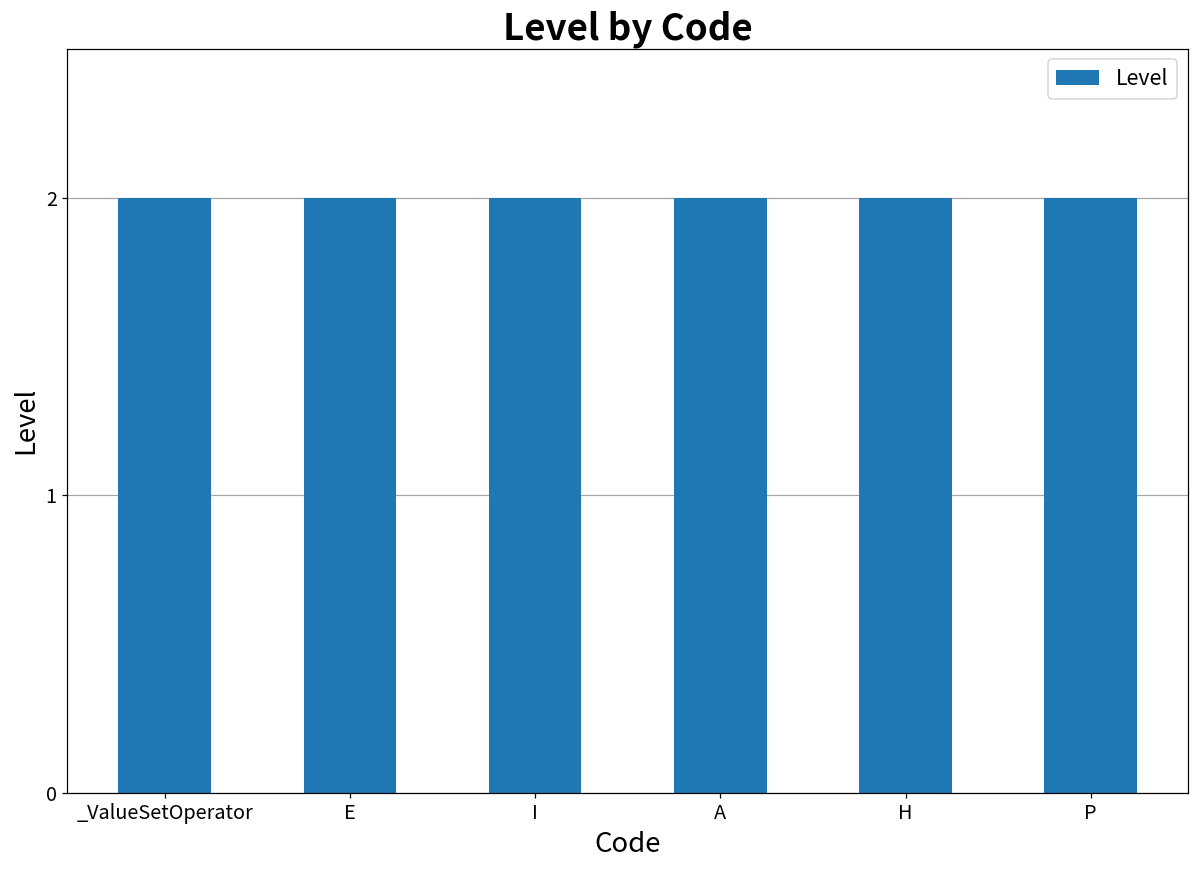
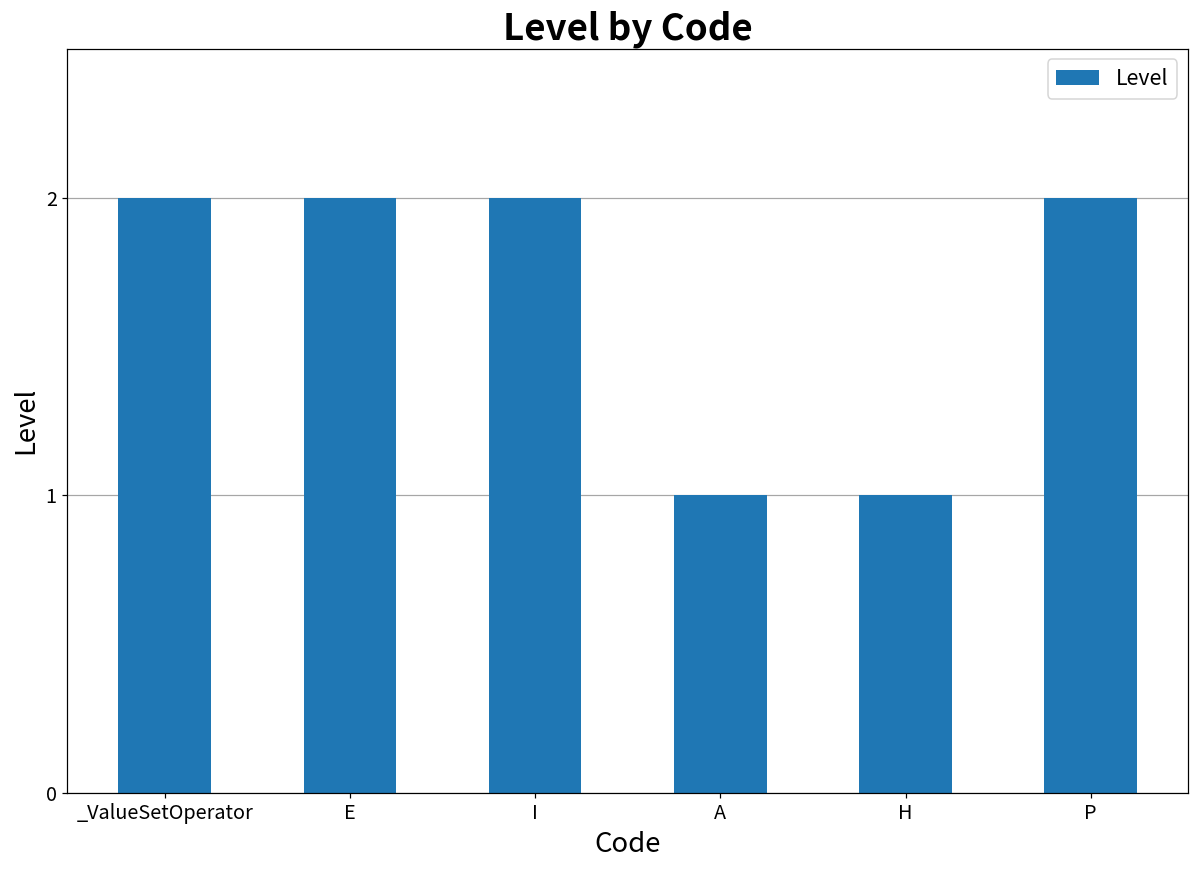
  {
    "_ValueSetOperator": 2,
    "E": 2,
    "I": 2,
-   "A": 2,
-   "H": 2,
+   "A": 1,
+   "H": 1,
    "P": 2
  }
